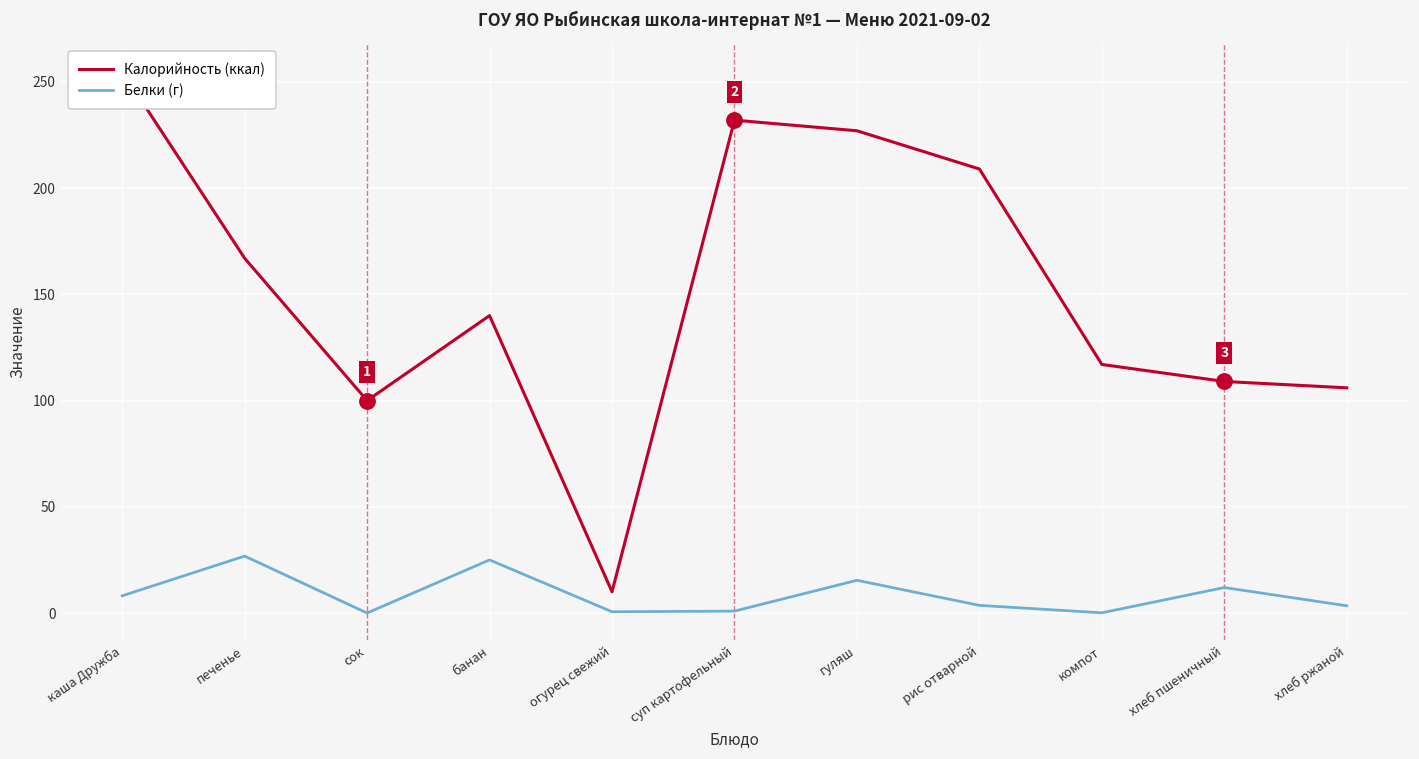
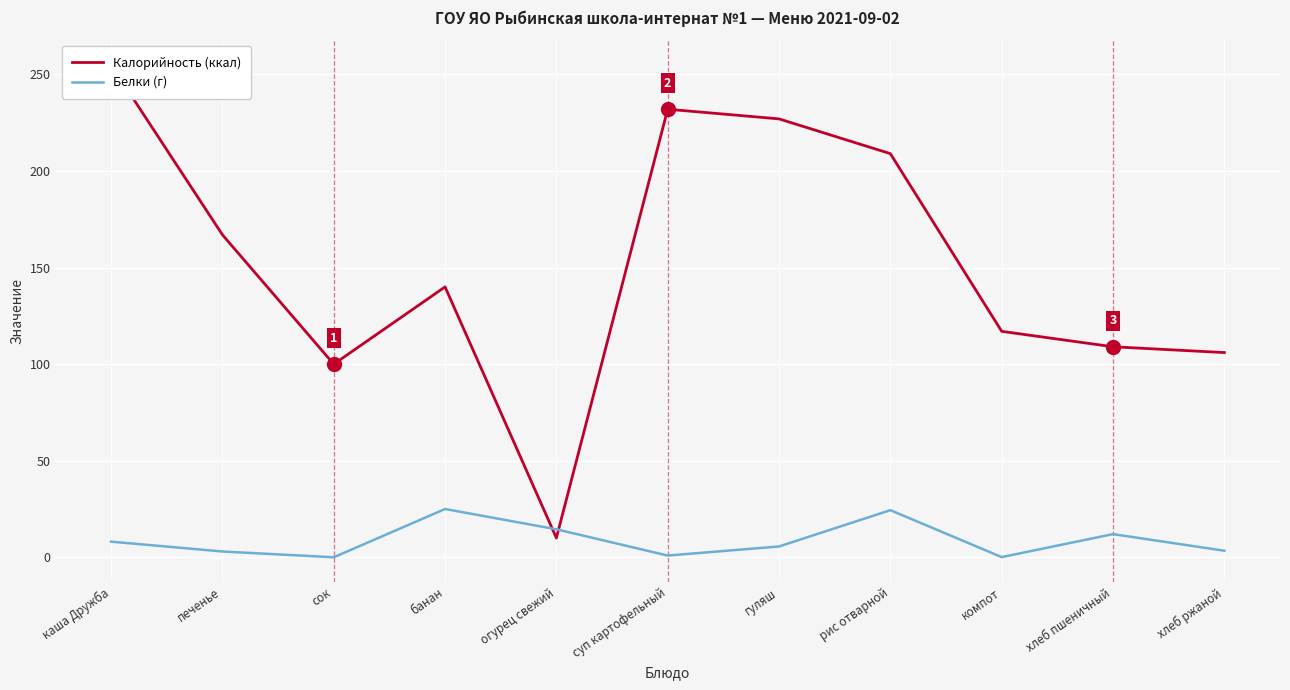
  {
    "Белки (г)": {
      "каша Дружба": 8,
-     "печенье": 27,
+     "печенье": 3,
      "сок": 0,
      "банан": 25,
-     "огурец свежий": 1,
+     "огурец свежий": 15,
      "суп картофельный": 1,
-     "гуляш": 15,
-     "рис отварной": 4,
+     "гуляш": 6,
+     "рис отварной": 24,
      "компот": 0,
      "хлеб пшеничный": 12,
      "хлеб ржаной": 3
    }
  }
